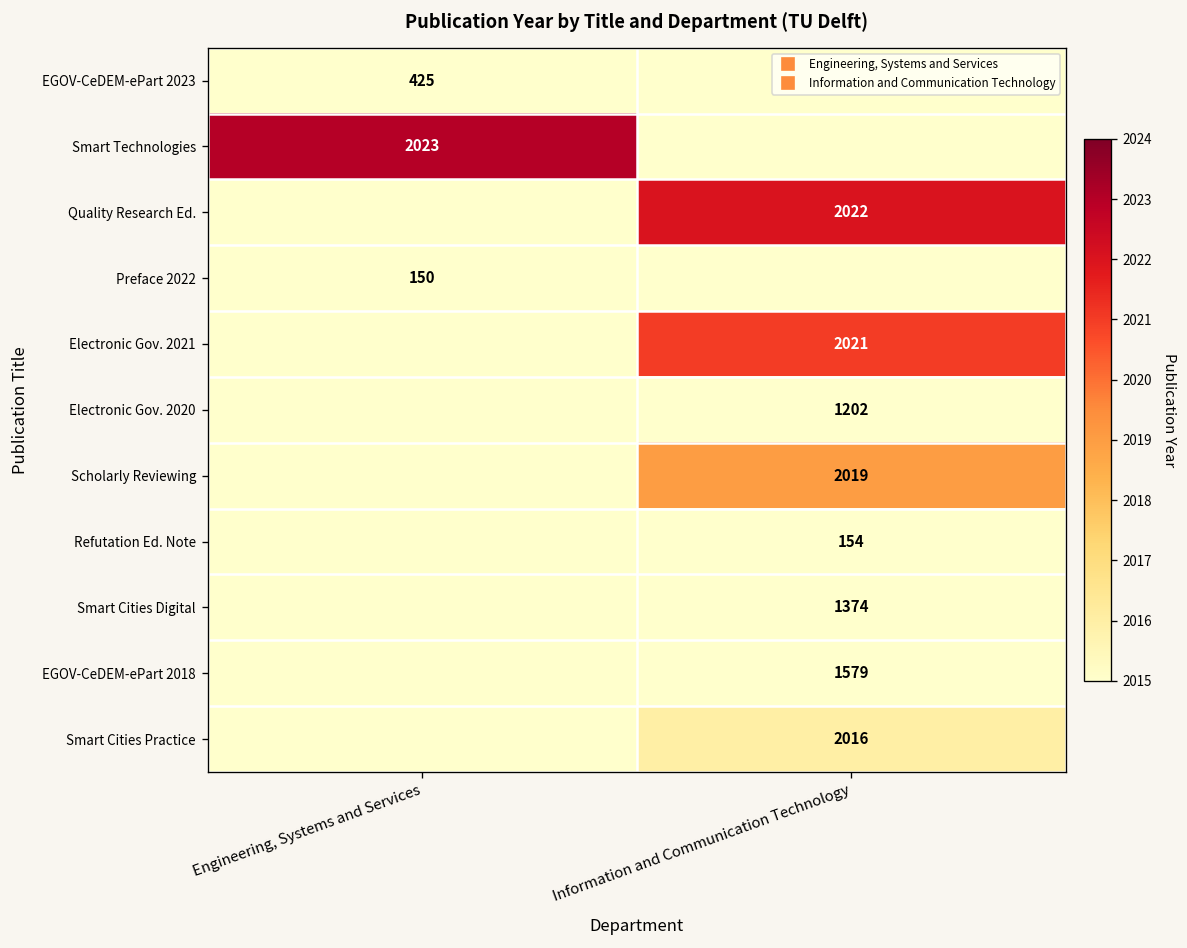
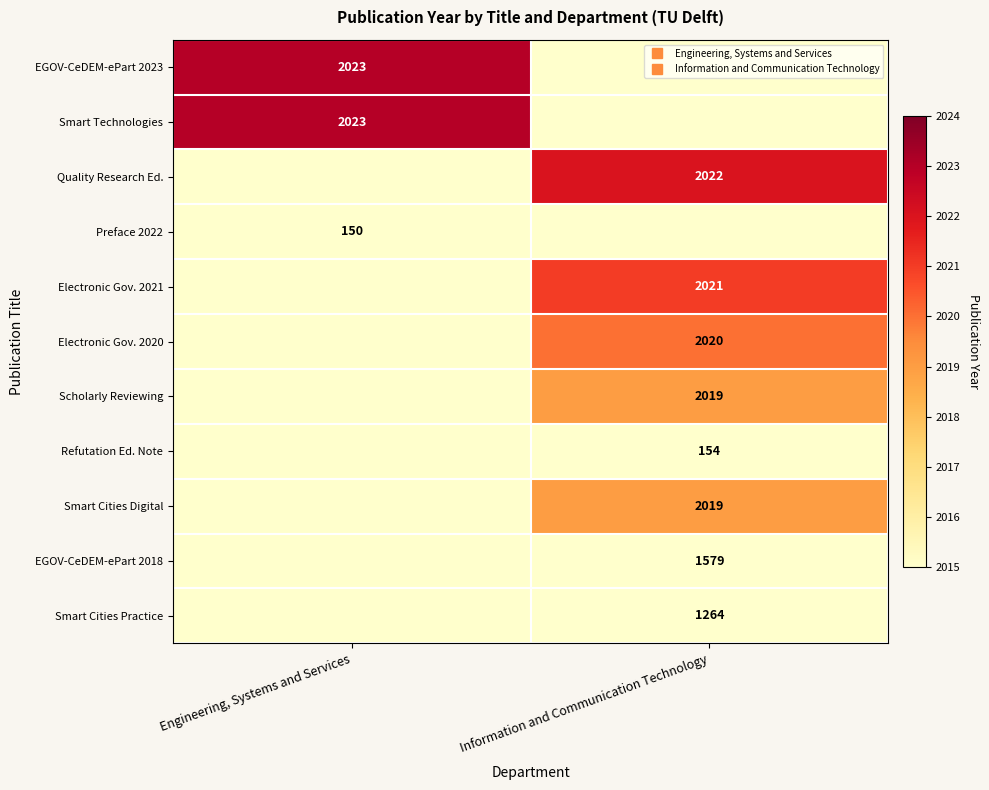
  {
    "EGOV-CeDEM-ePart 2023": {
-     "Engineering, Systems and Services": 425
+     "Engineering, Systems and Services": 2023
    },
    "Smart Technologies": {
      "Engineering, Systems and Services": 2023
    },
    "Quality Research Ed.": {
      "Information and Communication Technology": 2022
    },
    "Preface 2022": {
      "Engineering, Systems and Services": 150
    },
    "Electronic Gov. 2021": {
      "Information and Communication Technology": 2021
    },
    "Electronic Gov. 2020": {
-     "Information and Communication Technology": 1202
+     "Information and Communication Technology": 2020
    },
    "Scholarly Reviewing": {
      "Information and Communication Technology": 2019
    },
    "Refutation Ed. Note": {
      "Information and Communication Technology": 154
    },
    "Smart Cities Digital": {
-     "Information and Communication Technology": 1374
+     "Information and Communication Technology": 2019
    },
    "EGOV-CeDEM-ePart 2018": {
      "Information and Communication Technology": 1579
    },
    "Smart Cities Practice": {
-     "Information and Communication Technology": 2016
+     "Information and Communication Technology": 1264
    }
  }
